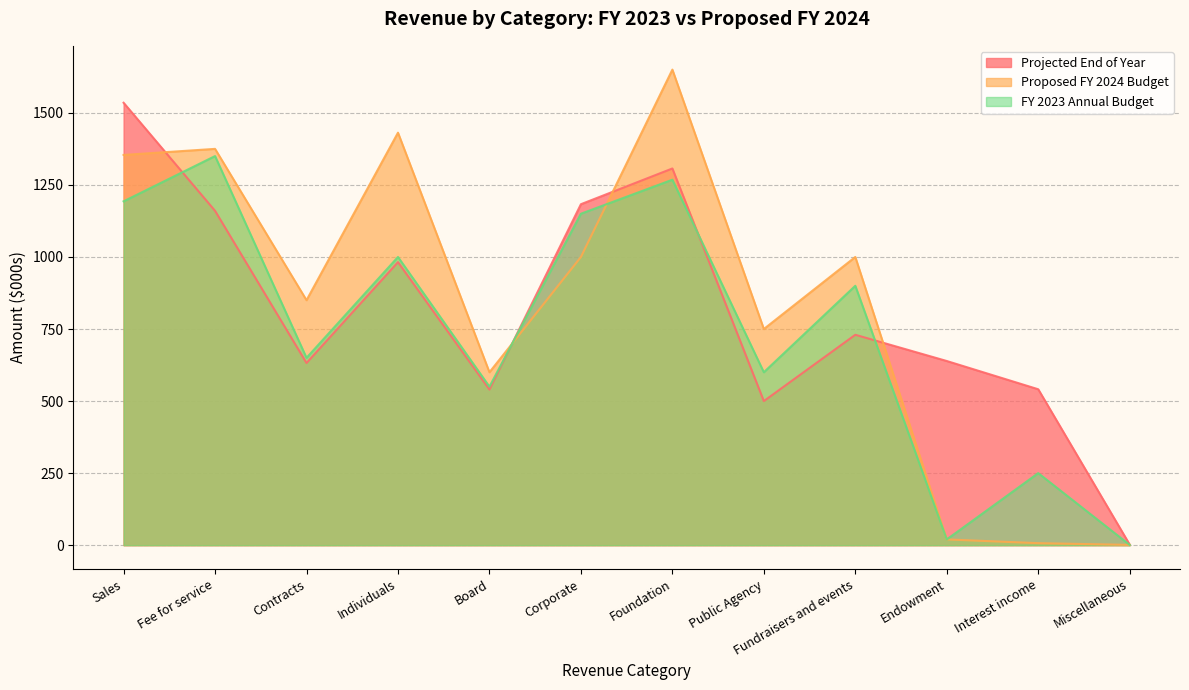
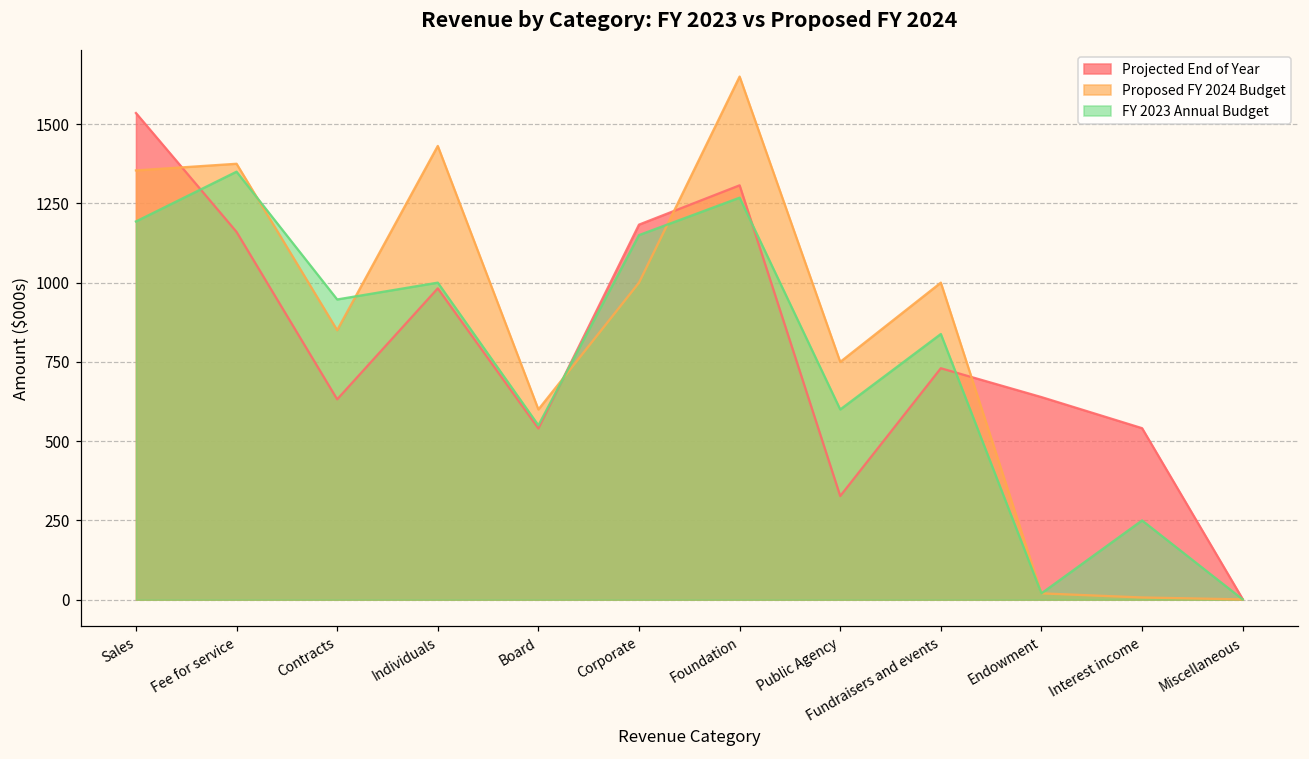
  {
    "Projected End of Year": {
      "Sales": 1540,
      "Fee for service": 1160,
      "Contracts": 630,
      "Individuals": 980,
      "Board": 540,
      "Corporate": 1180,
      "Foundation": 1310,
-     "Public Agency": 500,
+     "Public Agency": 330,
      "Fundraisers and events": 730,
      "Endowment": 640,
      "Interest income": 540
    },
    "Proposed FY 2024 Budget": {
      "Sales": 1350,
      "Fee for service": 1380,
      "Contracts": 850,
      "Individuals": 1430,
      "Board": 600,
      "Corporate": 1000,
      "Foundation": 1650,
      "Public Agency": 750,
      "Fundraisers and events": 1000,
      "Interest income": 10
    },
    "FY 2023 Annual Budget": {
      "Sales": 1190,
      "Fee for service": 1350,
-     "Contracts": 650,
+     "Contracts": 950,
      "Individuals": 1000,
      "Board": 550,
      "Corporate": 1150,
      "Foundation": 1270,
      "Public Agency": 600,
-     "Fundraisers and events": 900,
+     "Fundraisers and events": 840,
      "Interest income": 250
    }
  }
